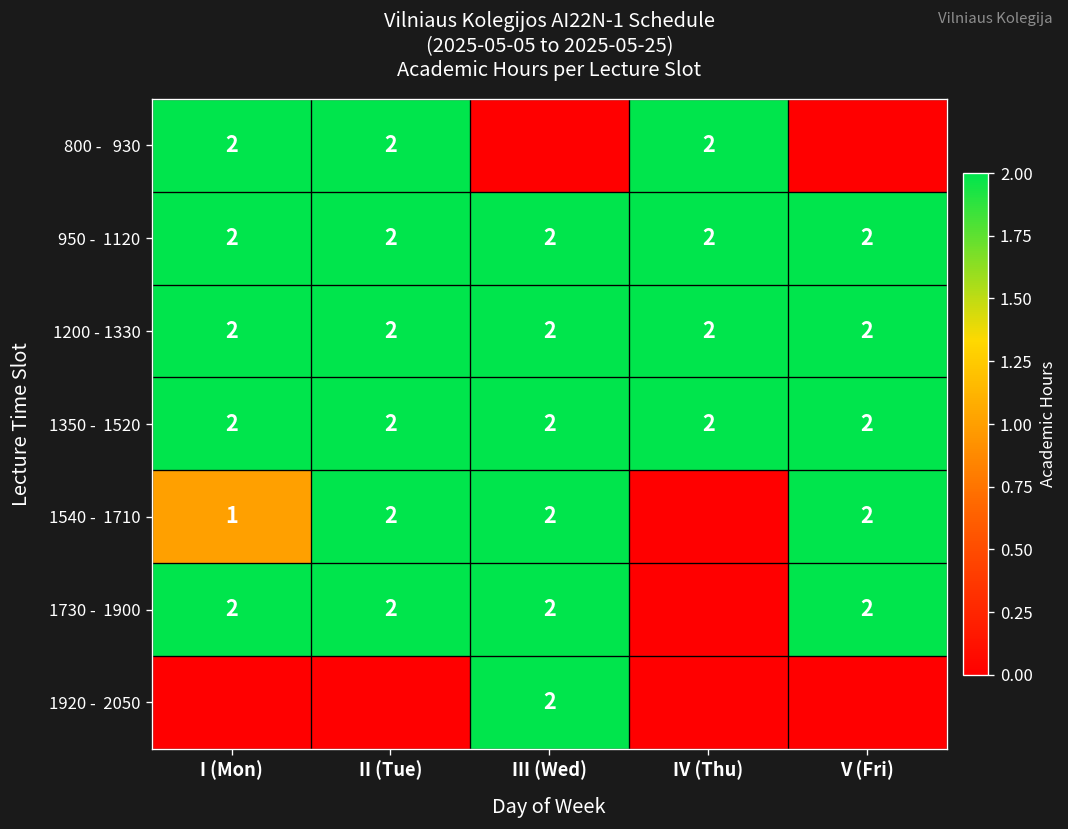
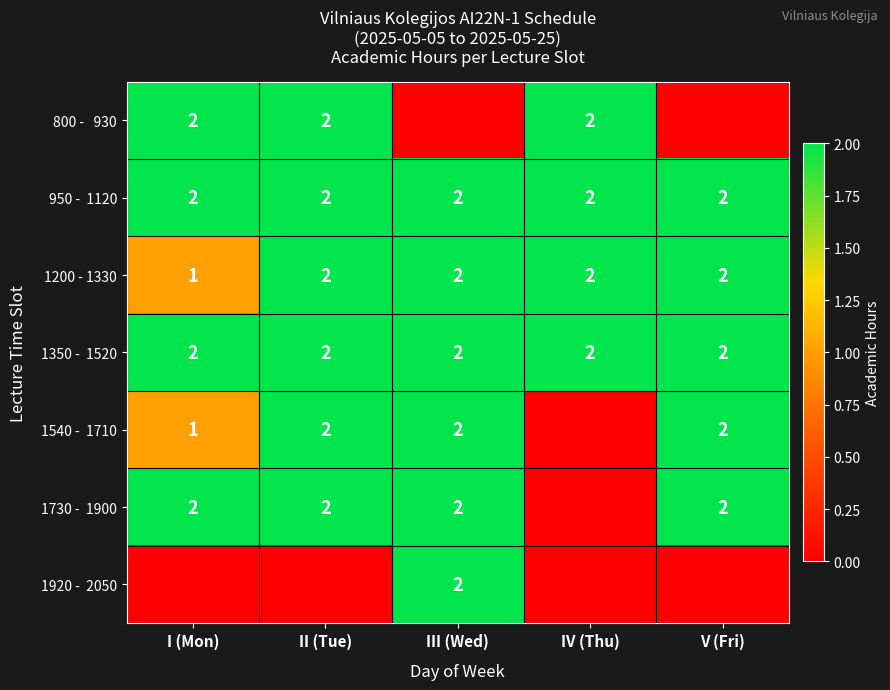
  {
    "800 - 930": {
      "I (Mon)": 2,
      "II (Tue)": 2,
      "IV (Thu)": 2
    },
    "950 - 1120": {
      "I (Mon)": 2,
      "II (Tue)": 2,
      "III (Wed)": 2,
      "IV (Thu)": 2,
      "V (Fri)": 2
    },
    "1200 - 1330": {
-     "I (Mon)": 2,
+     "I (Mon)": 1,
      "II (Tue)": 2,
      "III (Wed)": 2,
      "IV (Thu)": 2,
      "V (Fri)": 2
    },
    "1350 - 1520": {
      "I (Mon)": 2,
      "II (Tue)": 2,
      "III (Wed)": 2,
      "IV (Thu)": 2,
      "V (Fri)": 2
    },
    "1540 - 1710": {
      "I (Mon)": 1,
      "II (Tue)": 2,
      "III (Wed)": 2,
      "V (Fri)": 2
    },
    "1730 - 1900": {
      "I (Mon)": 2,
      "II (Tue)": 2,
      "III (Wed)": 2,
      "V (Fri)": 2
    },
    "1920 - 2050": {
      "III (Wed)": 2
    }
  }
